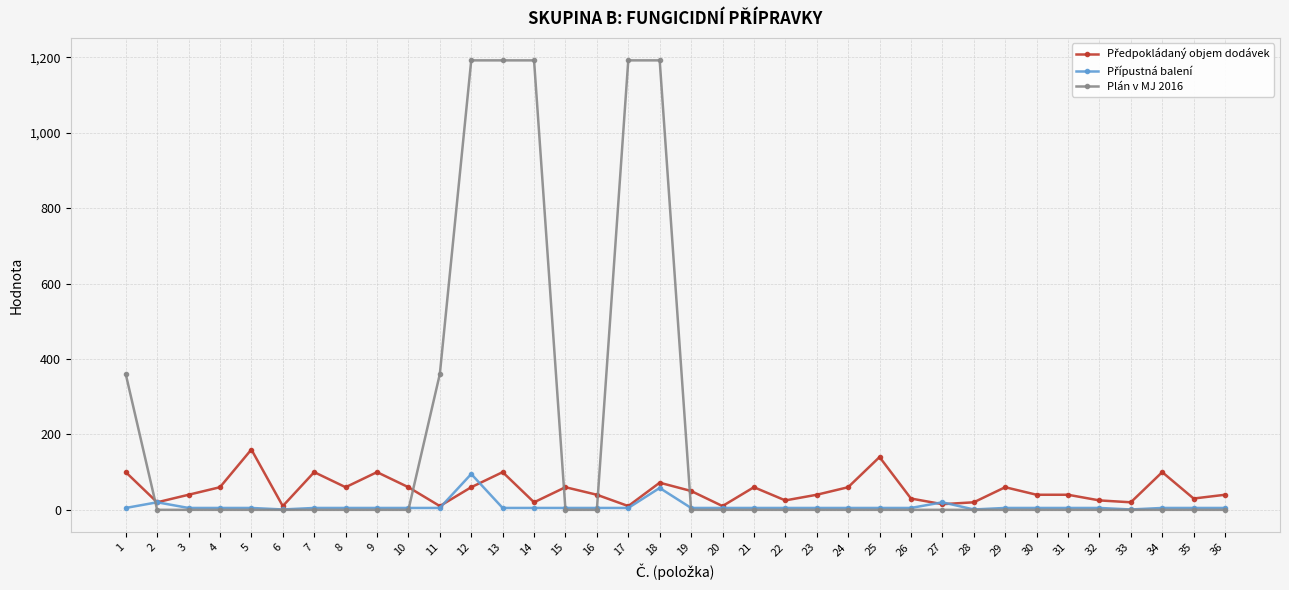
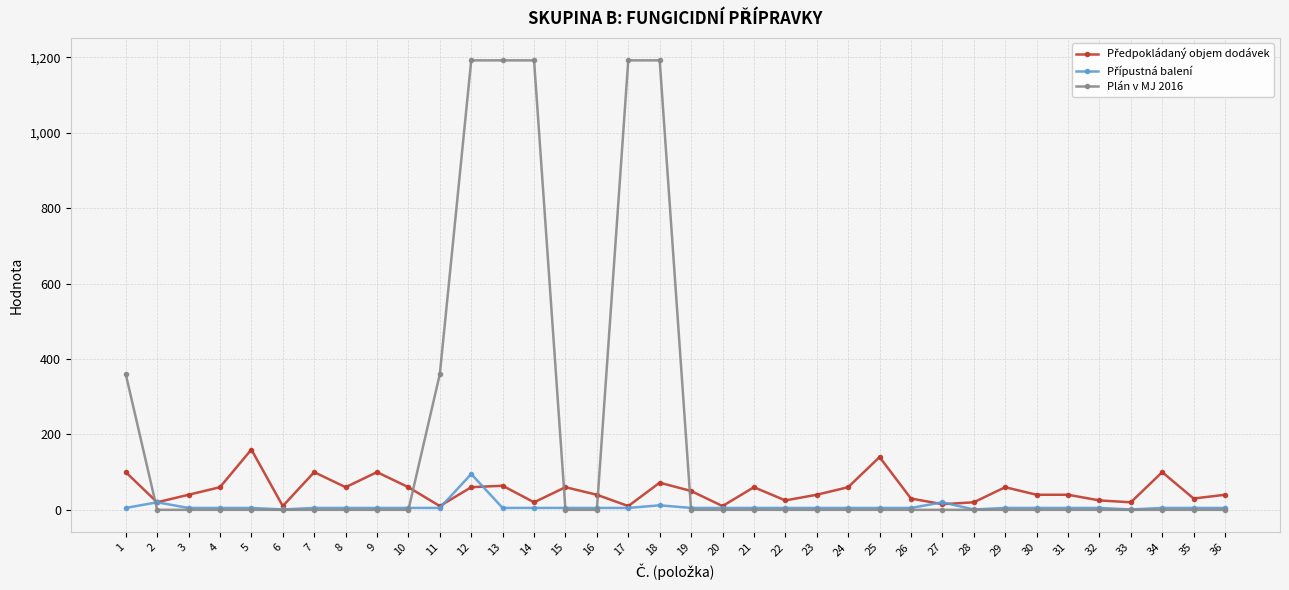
  {
    "Předpokládaný objem dodávek": {
      "1": "100",
      "3": "40",
      "4": "60",
      "5": "160",
      "6": "10",
      "7": "100",
      "8": "60",
      "9": "100",
      "10": "60",
      "12": "60",
-     "13": "100",
+     "13": "60",
      "14": "20",
      "15": "60",
      "16": "40",
      "18": "70",
      "19": "50",
      "21": "60",
      "22": "30",
      "23": "40",
      "24": "60",
      "25": "140",
      "26": "30",
      "28": "20",
      "29": "60",
      "30": "40",
      "31": "40",
      "32": "30",
      "33": "20",
      "34": "100",
      "35": "30",
      "36": "40"
    },
    "Přípustná balení": {
      "1": "10",
      "12": "100",
      "13": "10",
      "14": "10",
-     "18": "60"
+     "18": "10"
    },
    "Plán v MJ 2016": {
      "1": "360",
      "2": "0",
      "11": "360",
      "12": "1,190",
      "13": "1,190",
      "14": "1,190",
      "17": "1,190",
      "18": "1,190",
      "27": "0"
    }
  }
